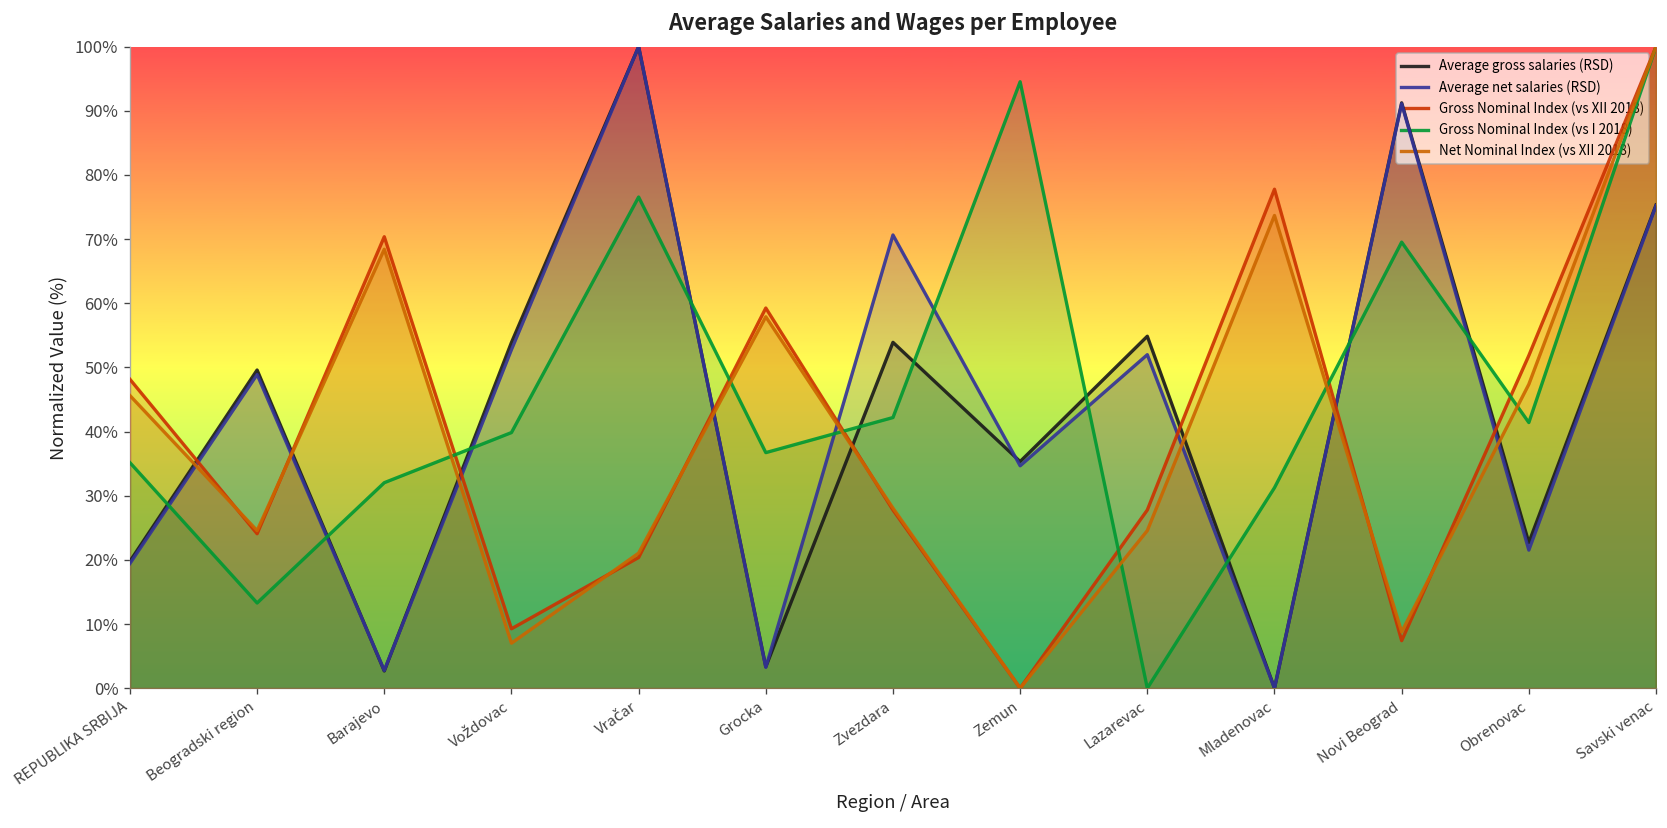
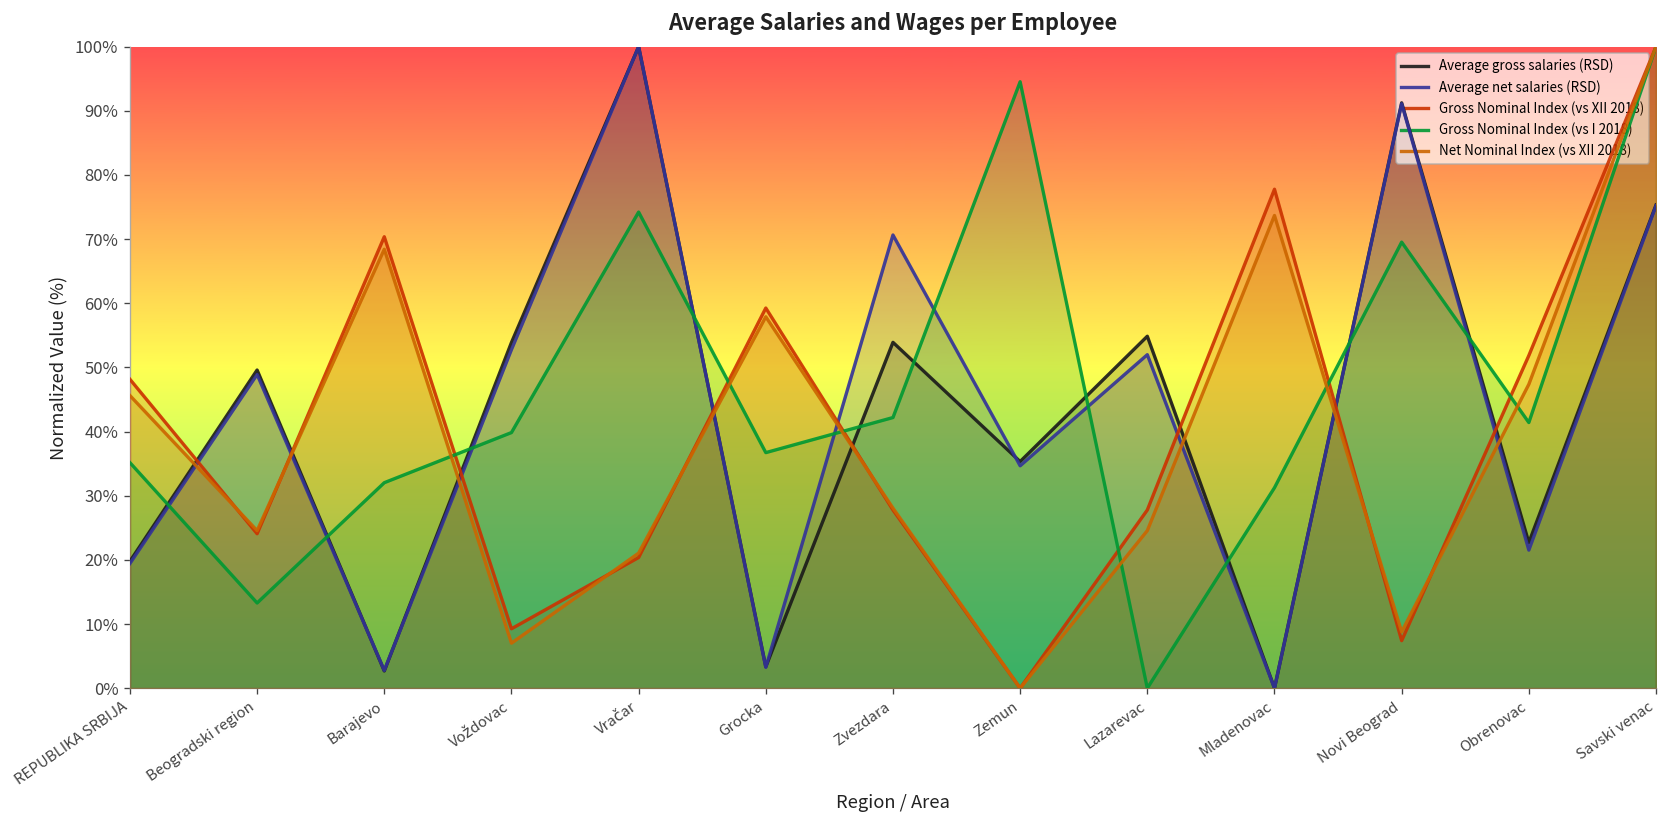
  {
    "Average gross salaries (RSD)": {
      "Beogradski region": "50%",
      "Voždovac": "54%",
      "Zvezdara": "54%",
      "Zemun": "35%",
      "Lazarevac": "55%",
      "Obrenovac": "23%"
    },
    "Average net salaries (RSD)": {
      "Beogradski region": "49%",
      "Voždovac": "53%",
      "Zvezdara": "71%",
      "Zemun": "35%",
      "Lazarevac": "52%",
      "Obrenovac": "22%"
    },
    "Gross Nominal Index (vs I 2018)": {
      "REPUBLIKA SRBIJA": "35%",
      "Beogradski region": "13%",
      "Barajevo": "32%",
      "Voždovac": "40%",
-     "Vračar": "77%",
+     "Vračar": "74%",
      "Grocka": "37%",
      "Zvezdara": "42%",
      "Zemun": "95%",
      "Lazarevac": "0%",
      "Mladenovac": "31%",
      "Novi Beograd": "70%",
      "Obrenovac": "41%"
    }
  }
